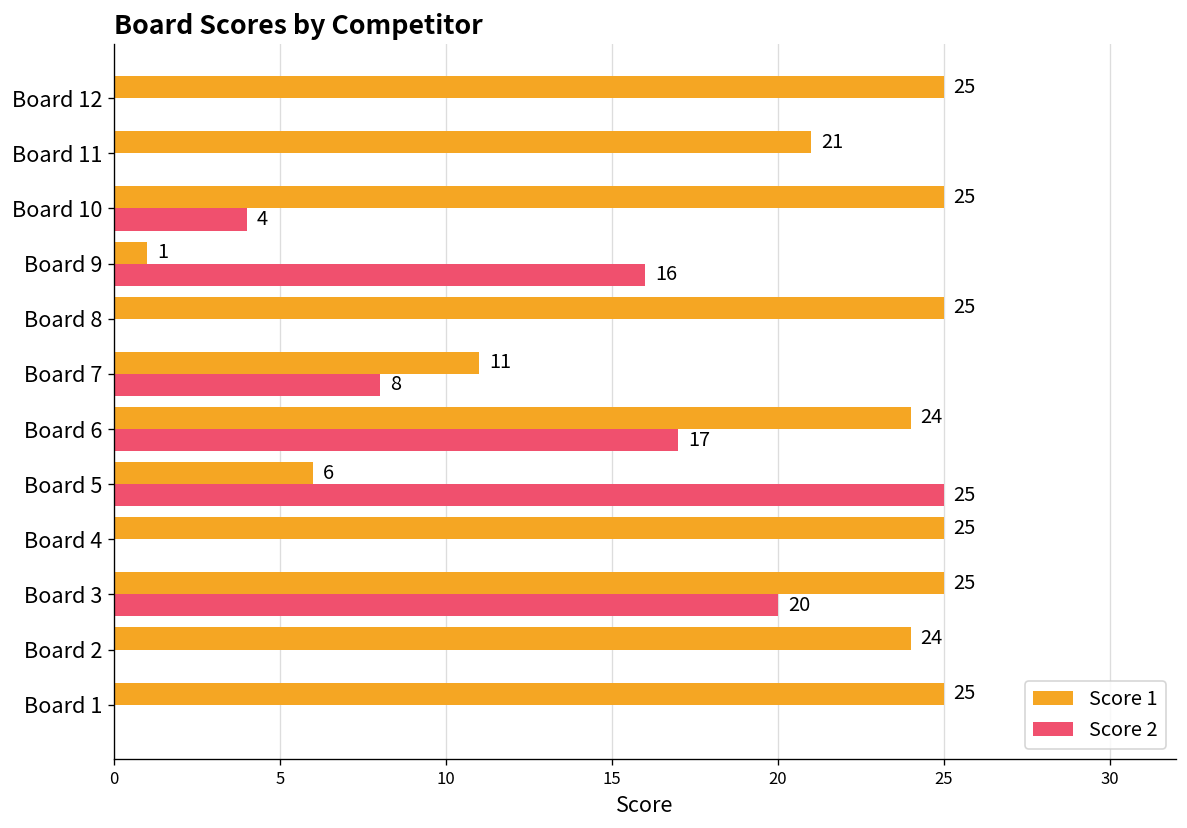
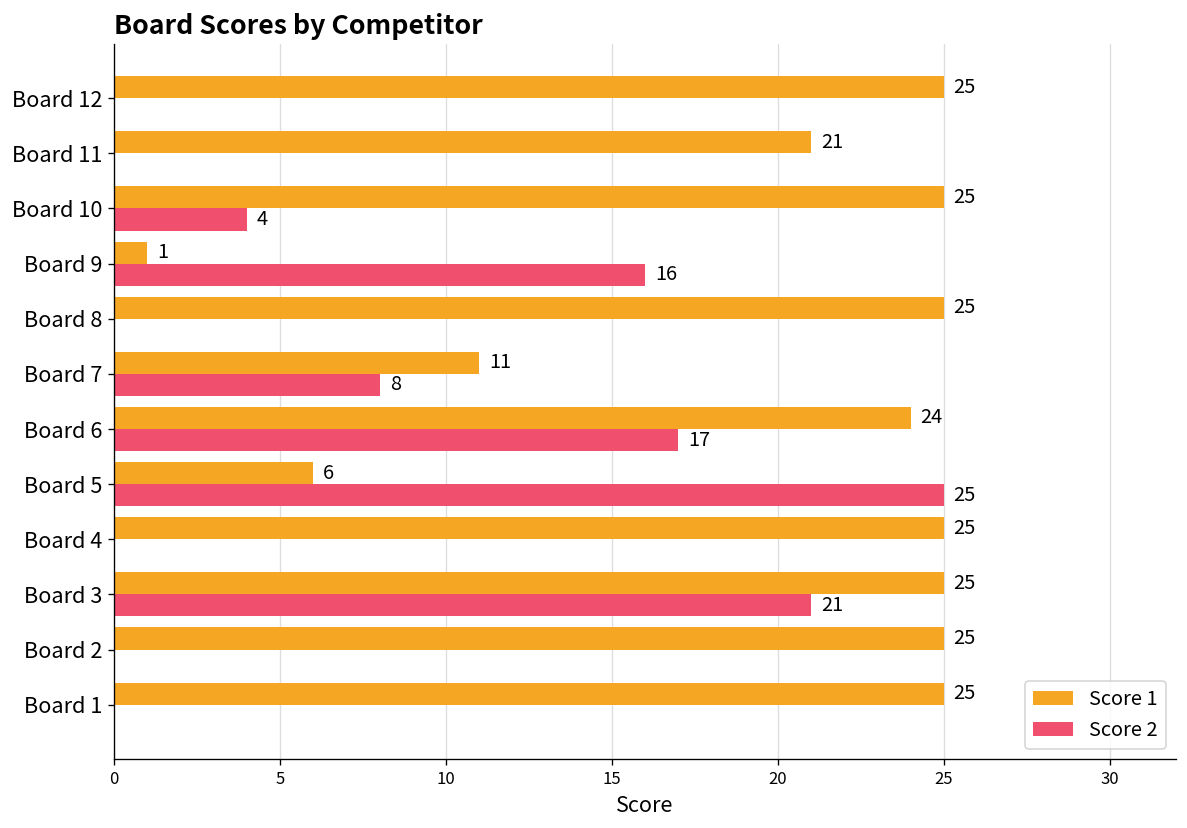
  {
    "Score 1": {
      "Board 12": 25,
      "Board 11": 21,
      "Board 10": 25,
      "Board 9": 1,
      "Board 8": 25,
      "Board 7": 11,
      "Board 6": 24,
      "Board 5": 6,
      "Board 4": 25,
      "Board 3": 25,
-     "Board 2": 24,
+     "Board 2": 25,
      "Board 1": 25
    },
    "Score 2": {
      "Board 10": 4,
      "Board 9": 16,
      "Board 7": 8,
      "Board 6": 17,
      "Board 5": 25,
-     "Board 3": 20
+     "Board 3": 21
    }
  }
